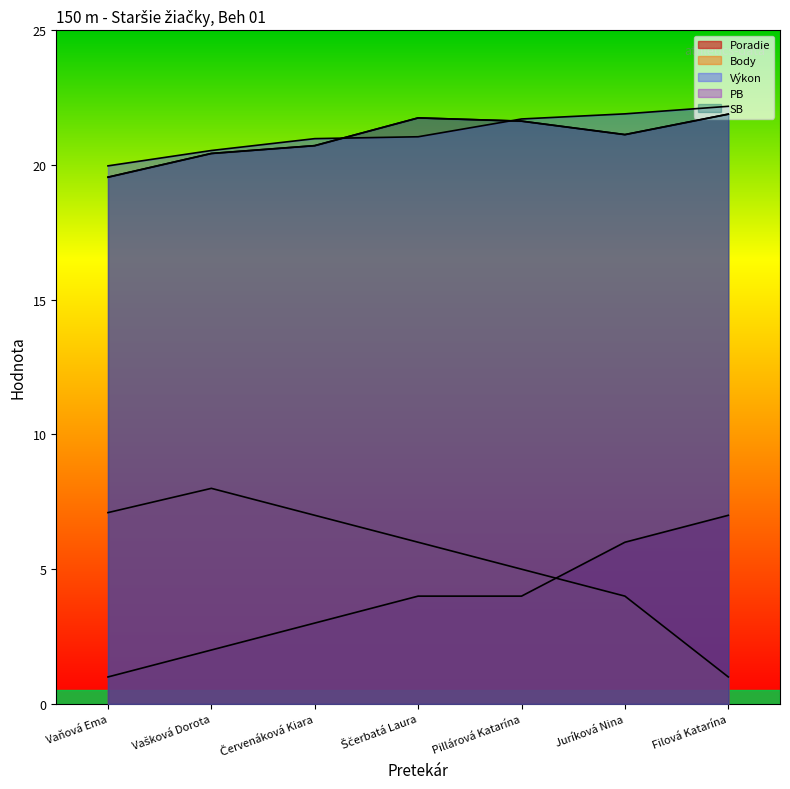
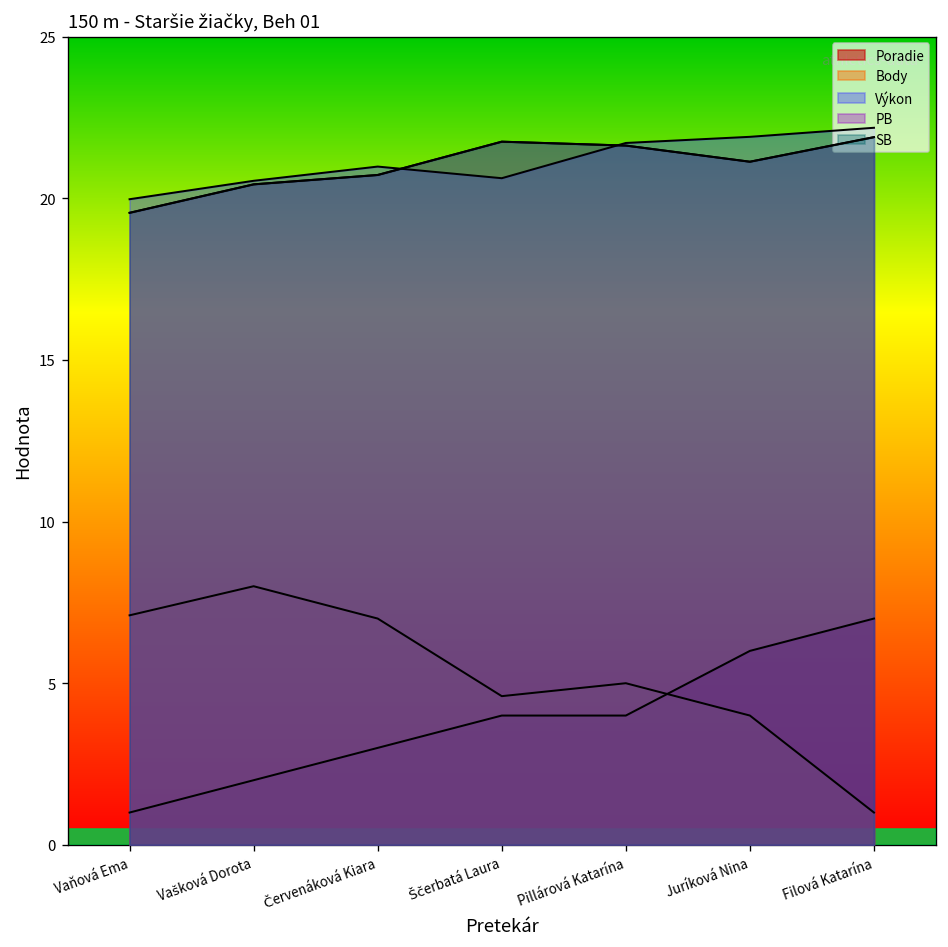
  {
    "Poradie": {
      "Vaňová Ema": 1.0,
      "Vašková Dorota": 2.0,
      "Červenáková Kiara": 3.0,
      "Ščerbatá Laura": 4.0,
      "Pillárová Katarína": 4.0,
      "Juríková Nina": 6.0,
      "Filová Katarína": 7.0
    },
    "Body": {
      "Vaňová Ema": 7.1,
      "Vašková Dorota": 8.0,
      "Červenáková Kiara": 7.0,
-     "Ščerbatá Laura": 6.0,
+     "Ščerbatá Laura": 4.6,
      "Pillárová Katarína": 5.0,
      "Juríková Nina": 4.0,
      "Filová Katarína": 1.0
    },
    "Výkon": {
      "Vaňová Ema": 20.0,
      "Vašková Dorota": 20.5,
      "Červenáková Kiara": 21.0,
-     "Ščerbatá Laura": 21.1,
+     "Ščerbatá Laura": 20.6,
      "Juríková Nina": 21.9
    },
    "SB": {
      "Vaňová Ema": 19.6,
      "Vašková Dorota": 20.4,
      "Červenáková Kiara": 20.7,
      "Ščerbatá Laura": 21.8,
      "Juríková Nina": 21.1
    }
  }
